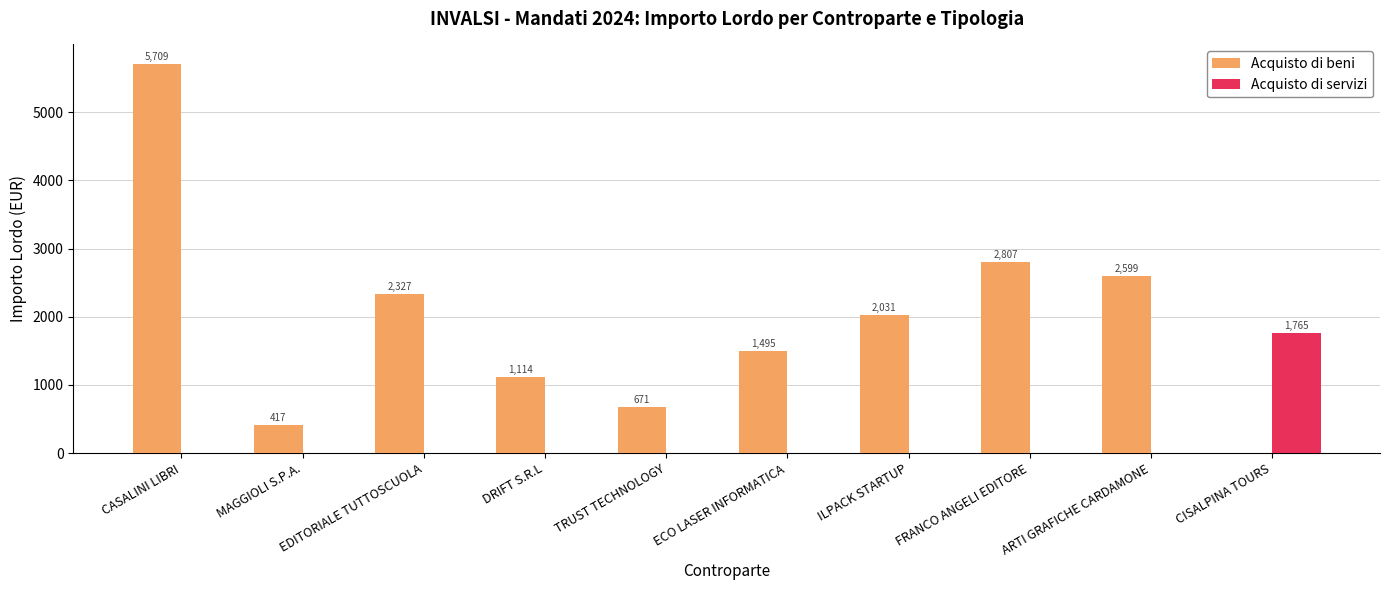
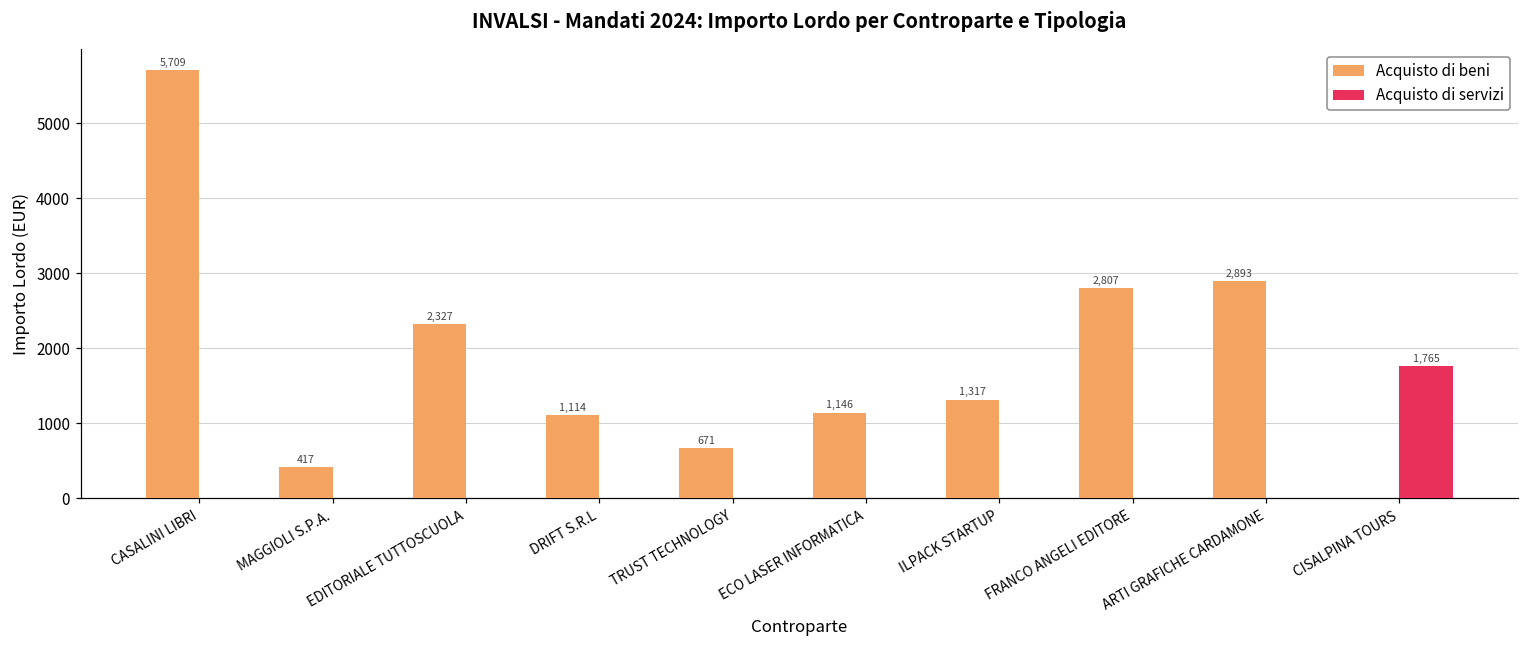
  {
    "Acquisto di beni": {
      "CASALINI LIBRI": "5,709",
      "MAGGIOLI S.P.A.": "417",
      "EDITORIALE TUTTOSCUOLA": "2,327",
      "DRIFT S.R.L": "1,114",
      "TRUST TECHNOLOGY": "671",
-     "ECO LASER INFORMATICA": "1,495",
-     "ILPACK STARTUP": "2,031",
+     "ECO LASER INFORMATICA": "1,146",
+     "ILPACK STARTUP": "1,317",
      "FRANCO ANGELI EDITORE": "2,807",
-     "ARTI GRAFICHE CARDAMONE": "2,599"
+     "ARTI GRAFICHE CARDAMONE": "2,893"
    },
    "Acquisto di servizi": {
      "CISALPINA TOURS": "1,765"
    }
  }
